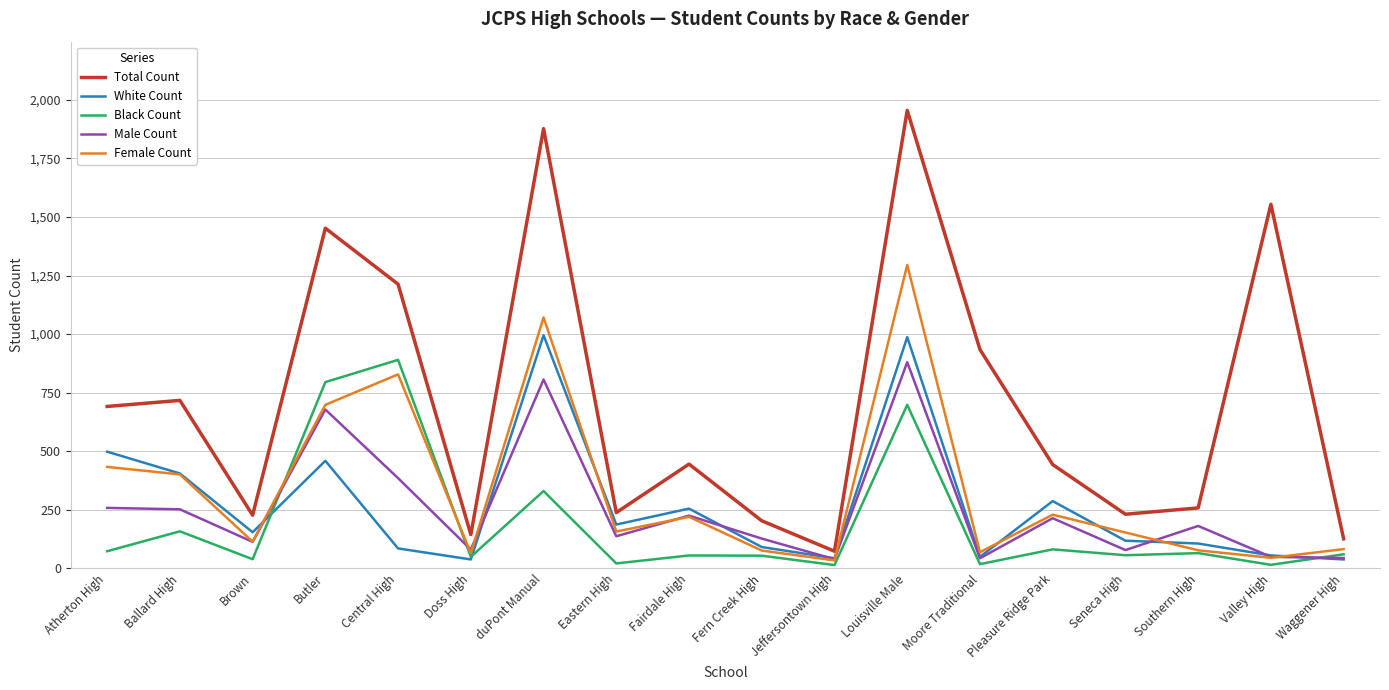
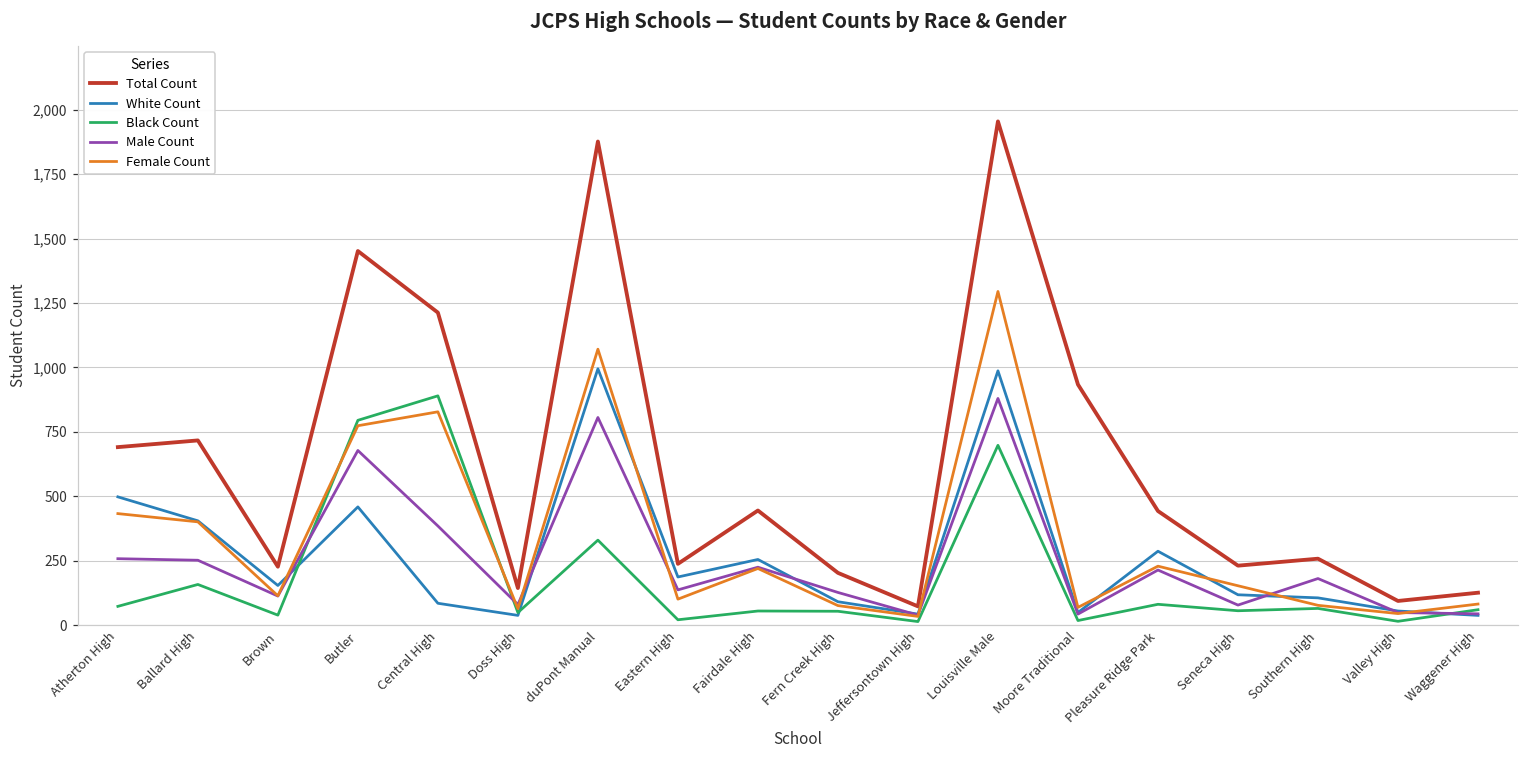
  {
    "Total Count": {
      "Atherton High": "690",
      "Ballard High": "720",
      "Brown": "230",
      "Butler": "1,450",
      "Central High": "1,210",
      "Doss High": "140",
      "duPont Manual": "1,880",
      "Eastern High": "240",
      "Fairdale High": "450",
      "Fern Creek High": "200",
      "Jeffersontown High": "70",
      "Louisville Male": "1,960",
      "Moore Traditional": "930",
      "Pleasure Ridge Park": "440",
      "Seneca High": "230",
      "Southern High": "260",
-     "Valley High": "1,550",
+     "Valley High": "90",
      "Waggener High": "130"
    },
    "White Count": {
      "Atherton High": "500",
      "Brown": "150",
      "Butler": "460",
      "Central High": "90",
      "duPont Manual": "1,000",
      "Eastern High": "190",
      "Fairdale High": "260",
      "Fern Creek High": "90",
      "Louisville Male": "990",
      "Pleasure Ridge Park": "290",
      "Seneca High": "120",
      "Southern High": "110"
    },
    "Black Count": {
      "Atherton High": "70",
      "Ballard High": "160",
      "Brown": "40",
      "Butler": "800",
      "Central High": "890",
      "duPont Manual": "330",
      "Eastern High": "20",
      "Fairdale High": "60",
      "Fern Creek High": "50",
      "Jeffersontown High": "10",
      "Louisville Male": "700",
      "Moore Traditional": "20",
      "Pleasure Ridge Park": "80",
      "Seneca High": "60",
      "Southern High": "70",
      "Valley High": "20",
      "Waggener High": "60"
    },
    "Male Count": {
      "Atherton High": "260",
      "Ballard High": "250",
      "Butler": "680",
      "Central High": "390",
      "Doss High": "80",
      "duPont Manual": "810",
      "Eastern High": "140",
      "Fern Creek High": "130",
      "Louisville Male": "880",
      "Pleasure Ridge Park": "210",
      "Seneca High": "80",
      "Southern High": "180"
    },
    "Female Count": {
      "Atherton High": "430",
-     "Butler": "700",
+     "Butler": "770",
      "Central High": "830",
      "Doss High": "60",
      "duPont Manual": "1,070",
-     "Eastern High": "160",
+     "Eastern High": "100",
      "Fern Creek High": "80",
      "Louisville Male": "1,300",
      "Moore Traditional": "70",
      "Pleasure Ridge Park": "230",
      "Seneca High": "150",
      "Southern High": "80",
      "Waggener High": "80"
    }
  }
